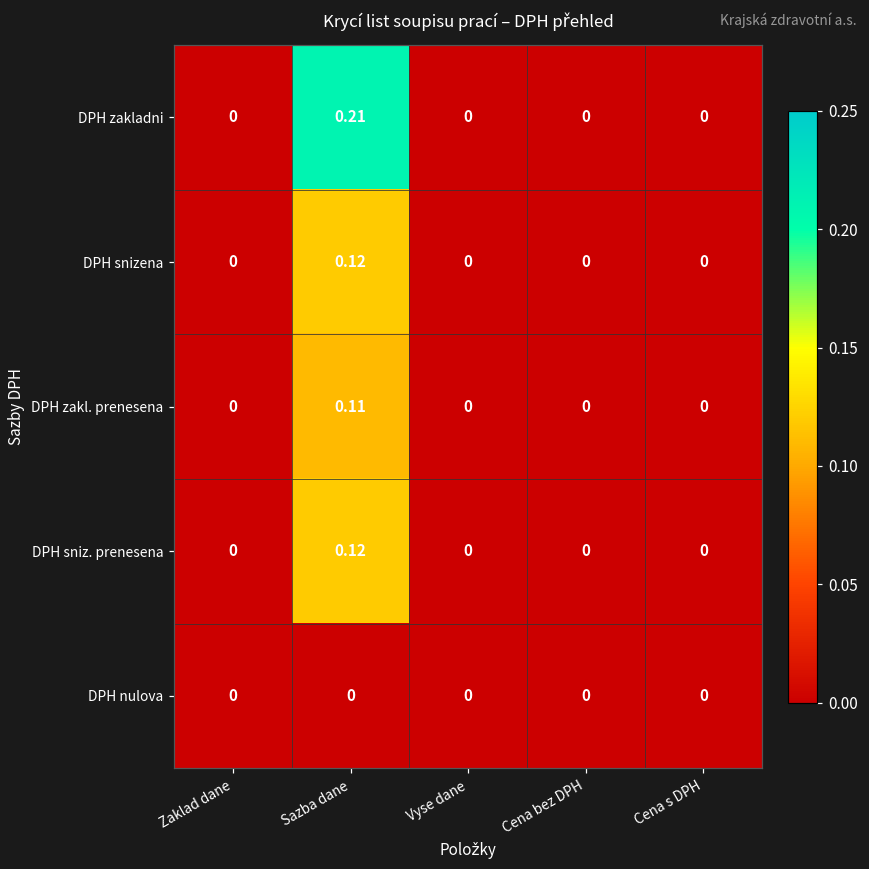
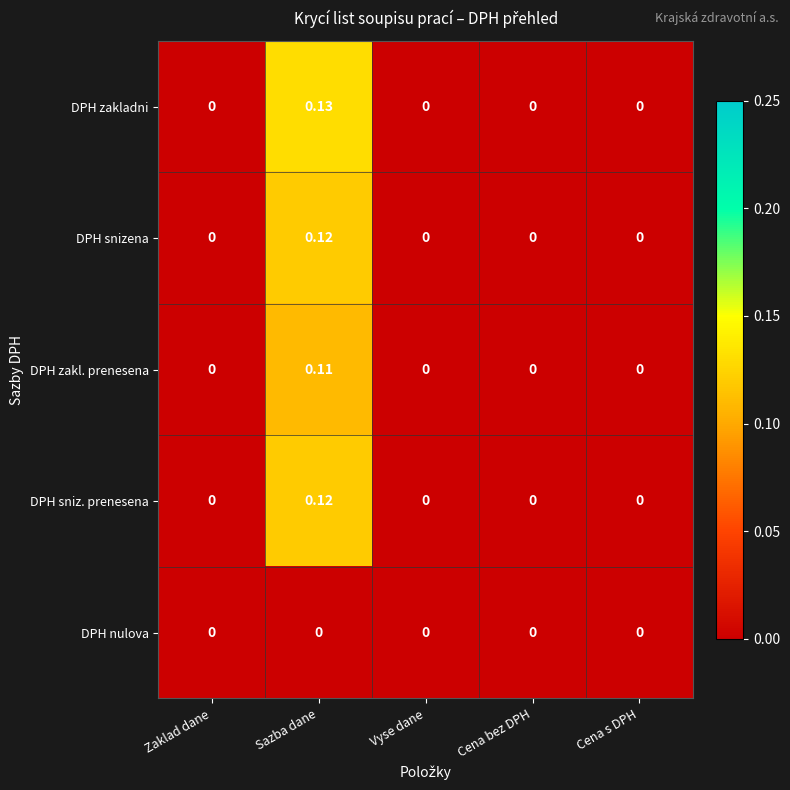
  {
    "DPH zakladni": {
      "Zaklad dane": 0,
-     "Sazba dane": 0.21,
+     "Sazba dane": 0.13,
      "Vyse dane": 0,
      "Cena bez DPH": 0,
      "Cena s DPH": 0
    },
    "DPH snizena": {
      "Zaklad dane": 0,
      "Sazba dane": 0.12,
      "Vyse dane": 0,
      "Cena bez DPH": 0,
      "Cena s DPH": 0
    },
    "DPH zakl. prenesena": {
      "Zaklad dane": 0,
      "Sazba dane": 0.11,
      "Vyse dane": 0,
      "Cena bez DPH": 0,
      "Cena s DPH": 0
    },
    "DPH sniz. prenesena": {
      "Zaklad dane": 0,
      "Sazba dane": 0.12,
      "Vyse dane": 0,
      "Cena bez DPH": 0,
      "Cena s DPH": 0
    },
    "DPH nulova": {
      "Zaklad dane": 0,
      "Sazba dane": 0,
      "Vyse dane": 0,
      "Cena bez DPH": 0,
      "Cena s DPH": 0
    }
  }
